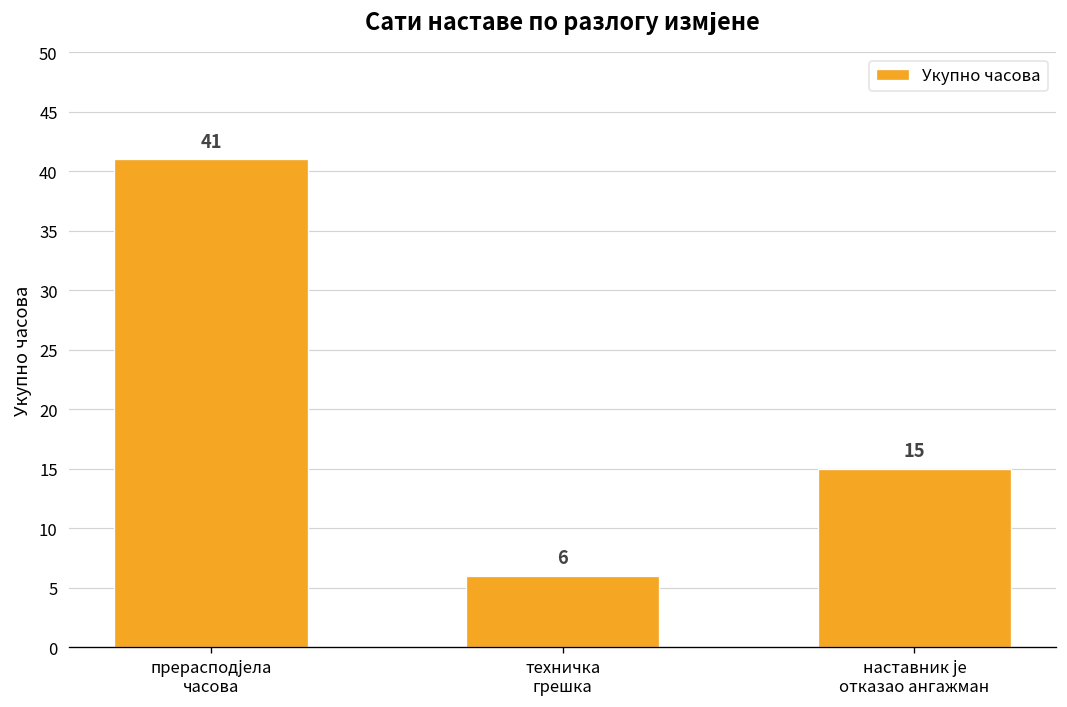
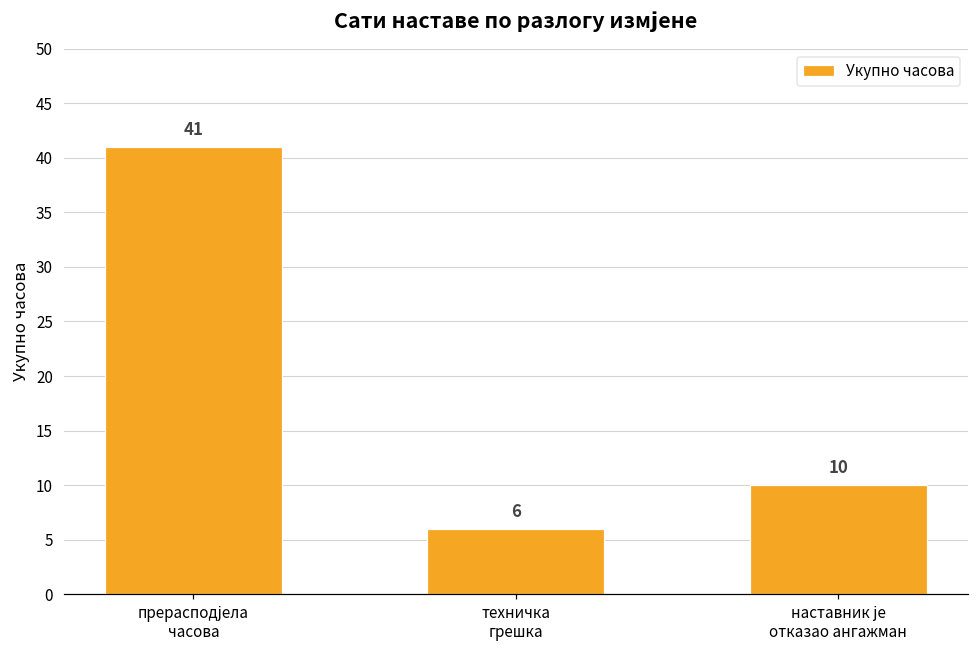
  {
    "прерасподјела часова": 41,
    "техничка грешка": 6,
-   "наставник је отказао ангажман": 15
+   "наставник је отказао ангажман": 10
  }
